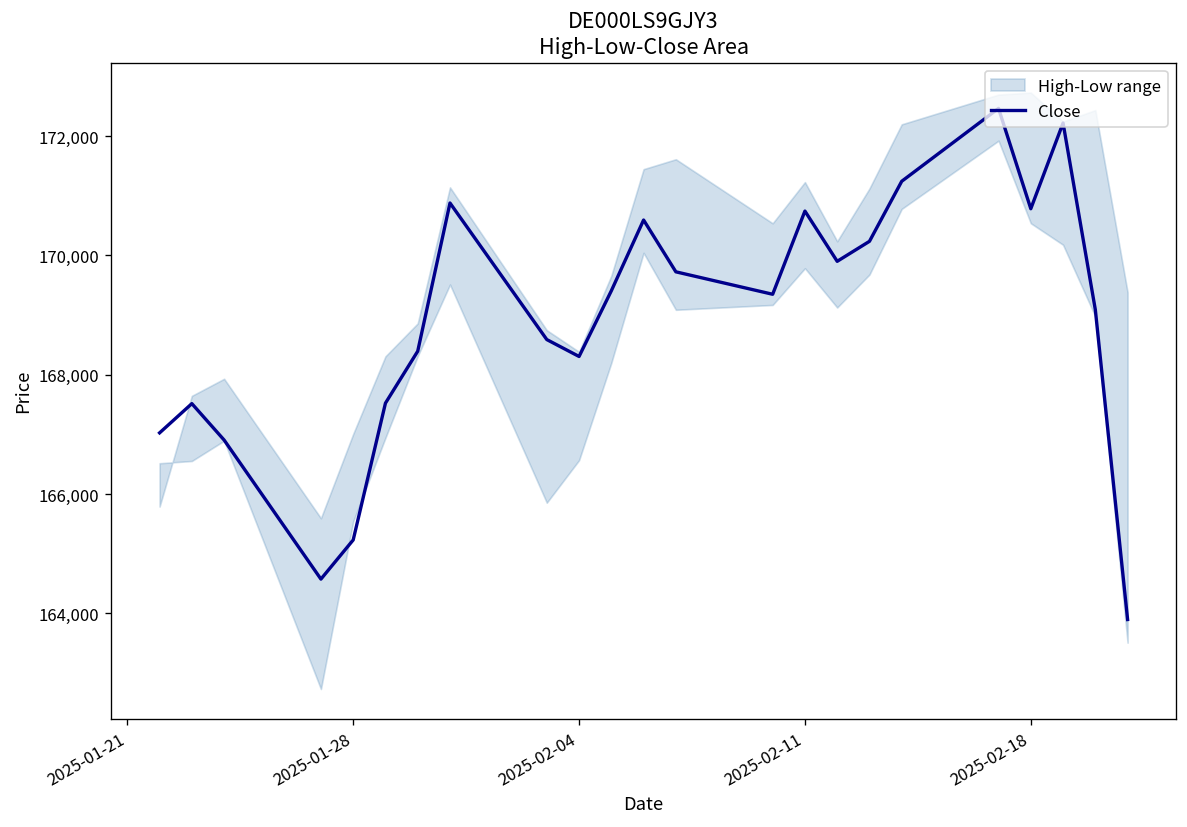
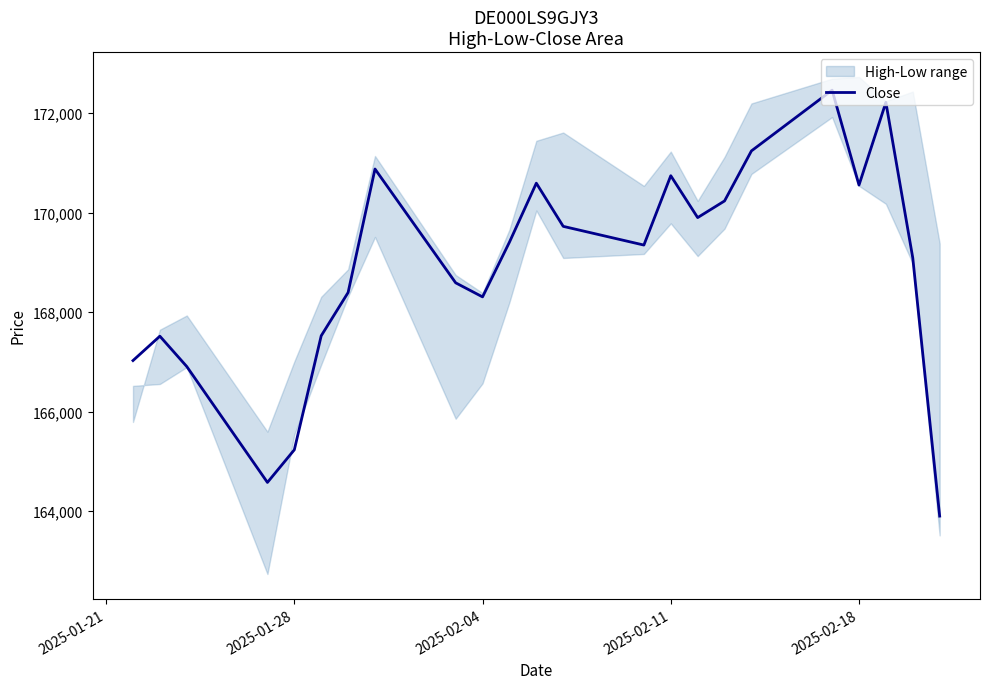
  {
    "Close": {
      "2025-01-28": "165,200",
      "2025-02-04": "168,300",
      "2025-02-11": "170,700",
-     "2025-02-18": "170,800"
+     "2025-02-18": "170,600"
    }
  }
